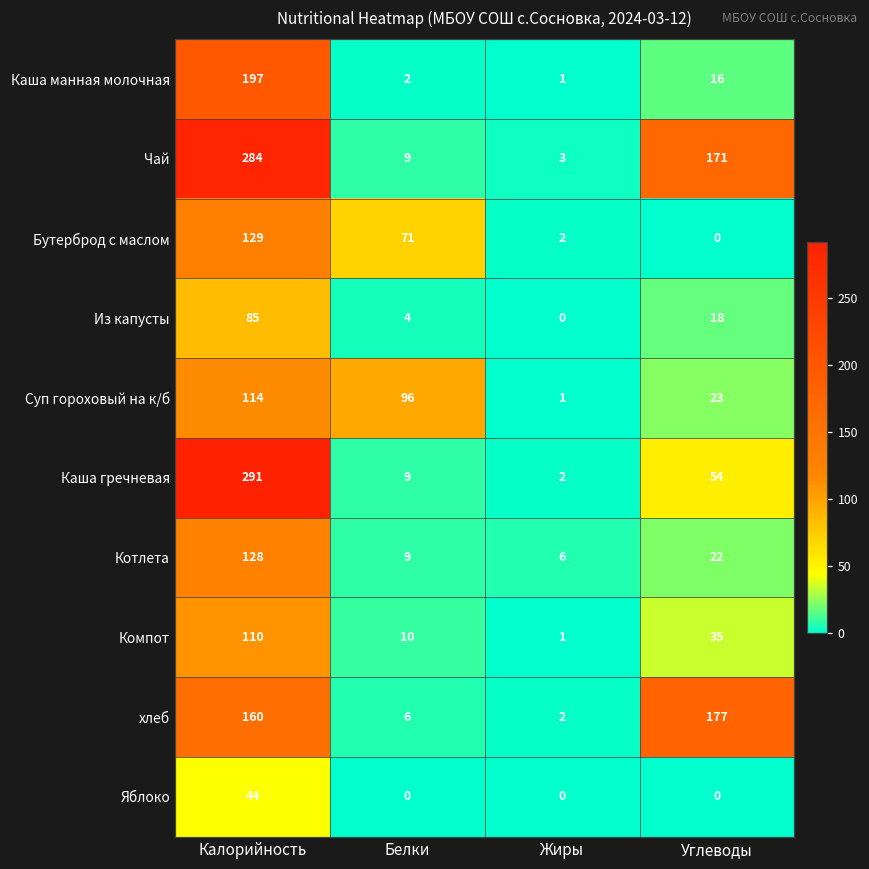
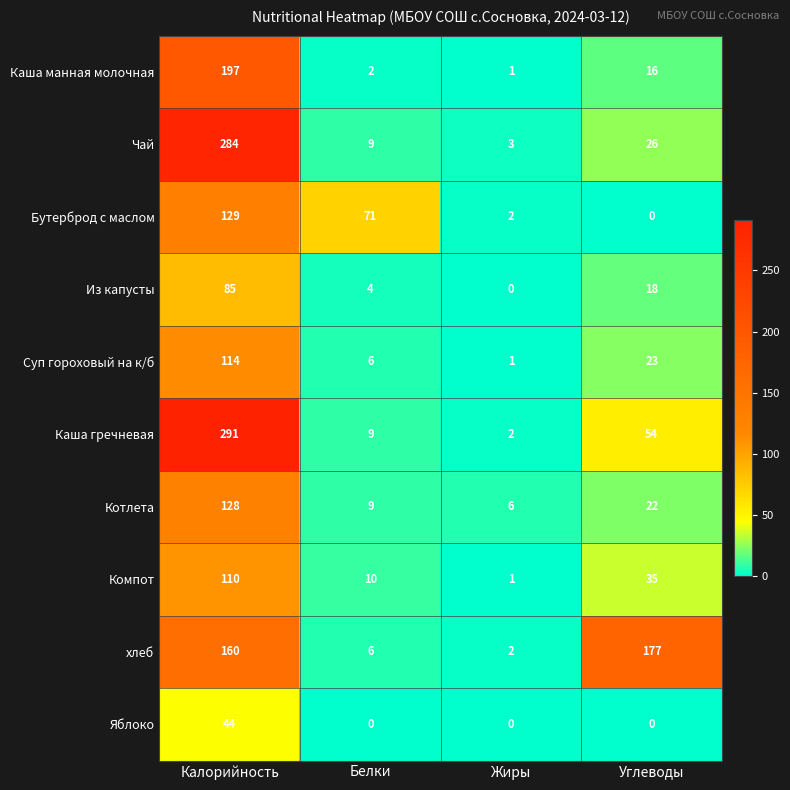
  {
    "Каша манная молочная": {
      "Калорийность": 197,
      "Белки": 2,
      "Жиры": 1,
      "Углеводы": 16
    },
    "Чай": {
      "Калорийность": 284,
      "Белки": 9,
      "Жиры": 3,
-     "Углеводы": 171
+     "Углеводы": 26
    },
    "Бутерброд с маслом": {
      "Калорийность": 129,
      "Белки": 71,
      "Жиры": 2,
      "Углеводы": 0
    },
    "Из капусты": {
      "Калорийность": 85,
      "Белки": 4,
      "Жиры": 0,
      "Углеводы": 18
    },
    "Суп гороховый на к/б": {
      "Калорийность": 114,
-     "Белки": 96,
+     "Белки": 6,
      "Жиры": 1,
      "Углеводы": 23
    },
    "Каша гречневая": {
      "Калорийность": 291,
      "Белки": 9,
      "Жиры": 2,
      "Углеводы": 54
    },
    "Котлета": {
      "Калорийность": 128,
      "Белки": 9,
      "Жиры": 6,
      "Углеводы": 22
    },
    "Компот": {
      "Калорийность": 110,
      "Белки": 10,
      "Жиры": 1,
      "Углеводы": 35
    },
    "хлеб": {
      "Калорийность": 160,
      "Белки": 6,
      "Жиры": 2,
      "Углеводы": 177
    },
    "Яблоко": {
      "Калорийность": 44,
      "Белки": 0,
      "Жиры": 0,
      "Углеводы": 0
    }
  }
